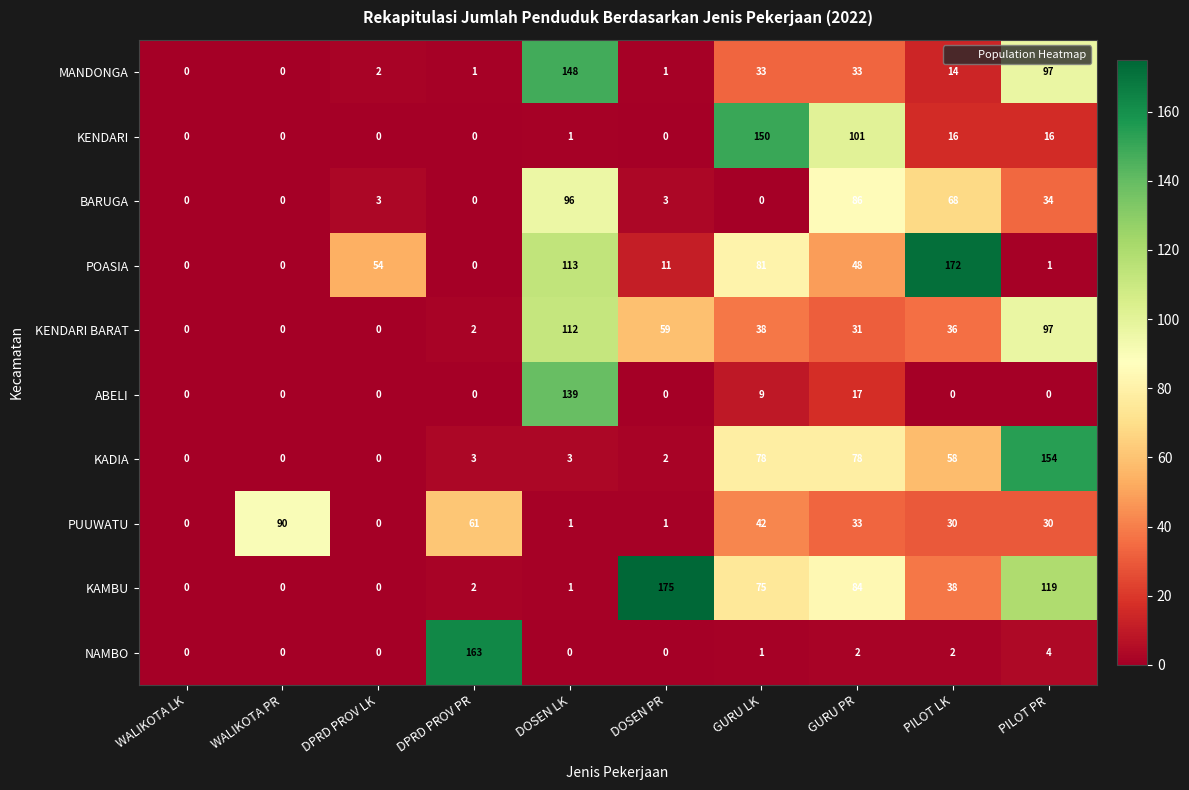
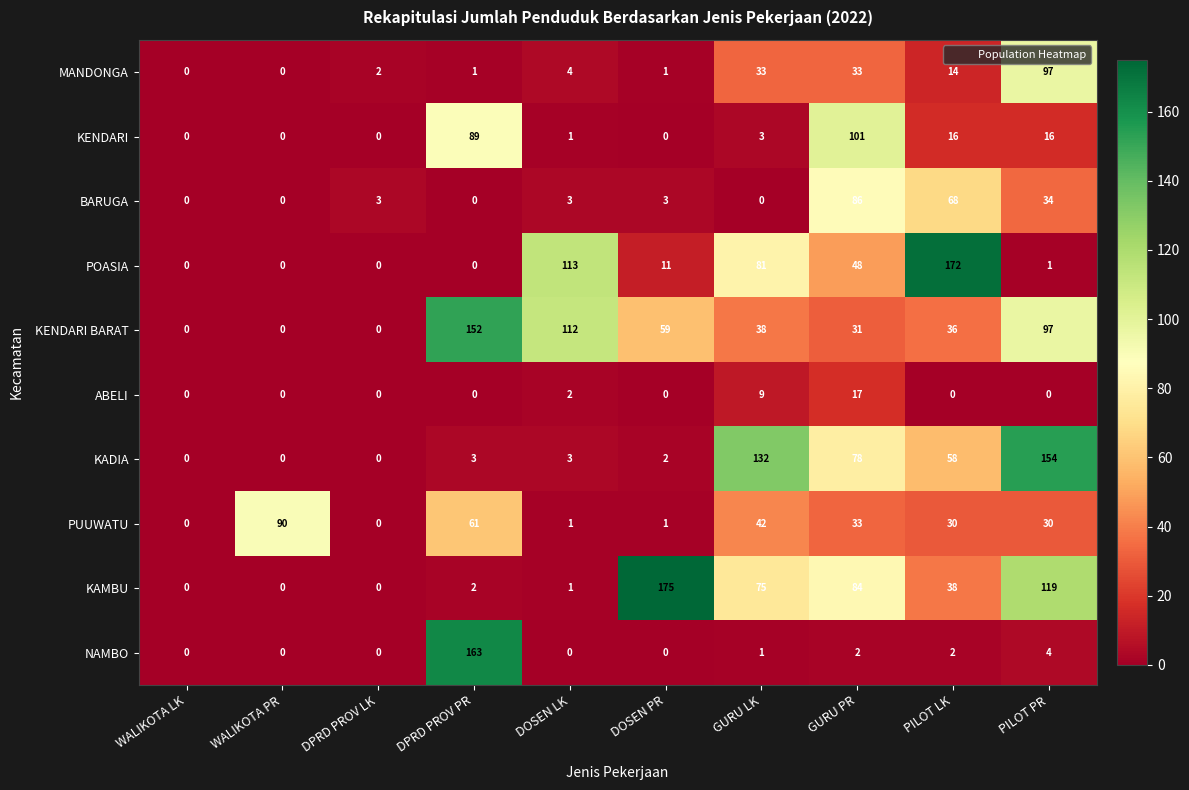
  {
    "MANDONGA": {
      "WALIKOTA LK": 0,
      "WALIKOTA PR": 0,
      "DPRD PROV LK": 2,
      "DPRD PROV PR": 1,
-     "DOSEN LK": 148,
+     "DOSEN LK": 4,
      "DOSEN PR": 1,
      "GURU LK": 33,
      "GURU PR": 33,
      "PILOT LK": 14,
      "PILOT PR": 97
    },
    "KENDARI": {
      "WALIKOTA LK": 0,
      "WALIKOTA PR": 0,
      "DPRD PROV LK": 0,
-     "DPRD PROV PR": 0,
+     "DPRD PROV PR": 89,
      "DOSEN LK": 1,
      "DOSEN PR": 0,
-     "GURU LK": 150,
+     "GURU LK": 3,
      "GURU PR": 101,
      "PILOT LK": 16,
      "PILOT PR": 16
    },
    "BARUGA": {
      "WALIKOTA LK": 0,
      "WALIKOTA PR": 0,
      "DPRD PROV LK": 3,
      "DPRD PROV PR": 0,
-     "DOSEN LK": 96,
+     "DOSEN LK": 3,
      "DOSEN PR": 3,
      "GURU LK": 0,
      "GURU PR": 86,
      "PILOT LK": 68,
      "PILOT PR": 34
    },
    "POASIA": {
      "WALIKOTA LK": 0,
      "WALIKOTA PR": 0,
-     "DPRD PROV LK": 54,
+     "DPRD PROV LK": 0,
      "DPRD PROV PR": 0,
      "DOSEN LK": 113,
      "DOSEN PR": 11,
      "GURU LK": 81,
      "GURU PR": 48,
      "PILOT LK": 172,
      "PILOT PR": 1
    },
    "KENDARI BARAT": {
      "WALIKOTA LK": 0,
      "WALIKOTA PR": 0,
      "DPRD PROV LK": 0,
-     "DPRD PROV PR": 2,
+     "DPRD PROV PR": 152,
      "DOSEN LK": 112,
      "DOSEN PR": 59,
      "GURU LK": 38,
      "GURU PR": 31,
      "PILOT LK": 36,
      "PILOT PR": 97
    },
    "ABELI": {
      "WALIKOTA LK": 0,
      "WALIKOTA PR": 0,
      "DPRD PROV LK": 0,
      "DPRD PROV PR": 0,
-     "DOSEN LK": 139,
+     "DOSEN LK": 2,
      "DOSEN PR": 0,
      "GURU LK": 9,
      "GURU PR": 17,
      "PILOT LK": 0,
      "PILOT PR": 0
    },
    "KADIA": {
      "WALIKOTA LK": 0,
      "WALIKOTA PR": 0,
      "DPRD PROV LK": 0,
      "DPRD PROV PR": 3,
      "DOSEN LK": 3,
      "DOSEN PR": 2,
-     "GURU LK": 78,
+     "GURU LK": 132,
      "GURU PR": 78,
      "PILOT LK": 58,
      "PILOT PR": 154
    },
    "PUUWATU": {
      "WALIKOTA LK": 0,
      "WALIKOTA PR": 90,
      "DPRD PROV LK": 0,
      "DPRD PROV PR": 61,
      "DOSEN LK": 1,
      "DOSEN PR": 1,
      "GURU LK": 42,
      "GURU PR": 33,
      "PILOT LK": 30,
      "PILOT PR": 30
    },
    "KAMBU": {
      "WALIKOTA LK": 0,
      "WALIKOTA PR": 0,
      "DPRD PROV LK": 0,
      "DPRD PROV PR": 2,
      "DOSEN LK": 1,
      "DOSEN PR": 175,
      "GURU LK": 75,
      "GURU PR": 84,
      "PILOT LK": 38,
      "PILOT PR": 119
    },
    "NAMBO": {
      "WALIKOTA LK": 0,
      "WALIKOTA PR": 0,
      "DPRD PROV LK": 0,
      "DPRD PROV PR": 163,
      "DOSEN LK": 0,
      "DOSEN PR": 0,
      "GURU LK": 1,
      "GURU PR": 2,
      "PILOT LK": 2,
      "PILOT PR": 4
    }
  }
